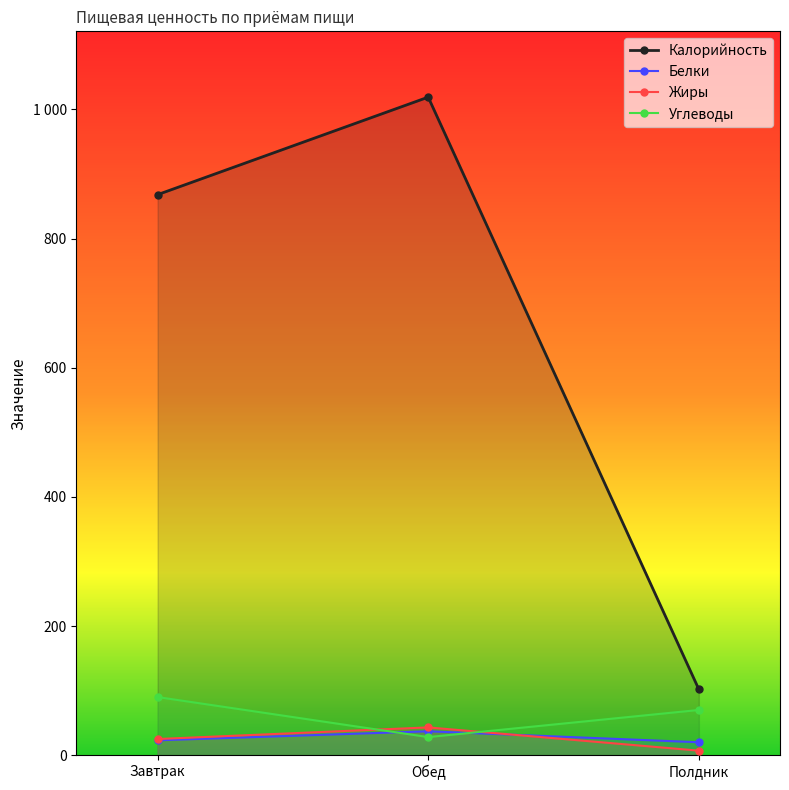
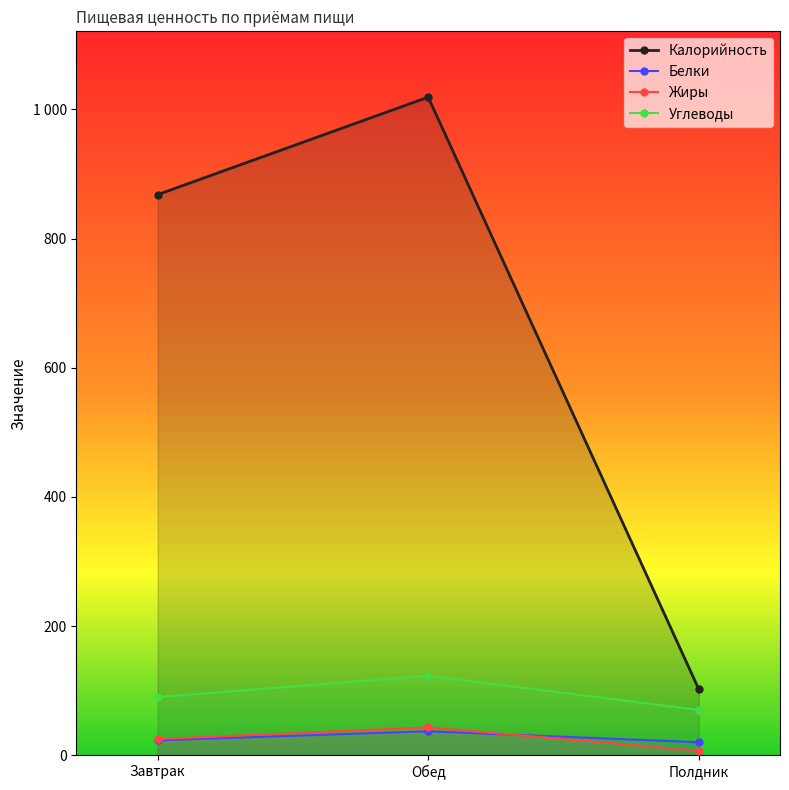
  {
    "Калорийность": {
      "Завтрак": 870,
      "Обед": 1020,
      "Полдник": 100
    },
    "Белки": {
      "Обед": 40,
      "Полдник": 20
    },
    "Жиры": {
      "Обед": 40,
      "Полдник": 10
    },
    "Углеводы": {
      "Завтрак": 90,
-     "Обед": 30,
+     "Обед": 120,
      "Полдник": 70
    }
  }
